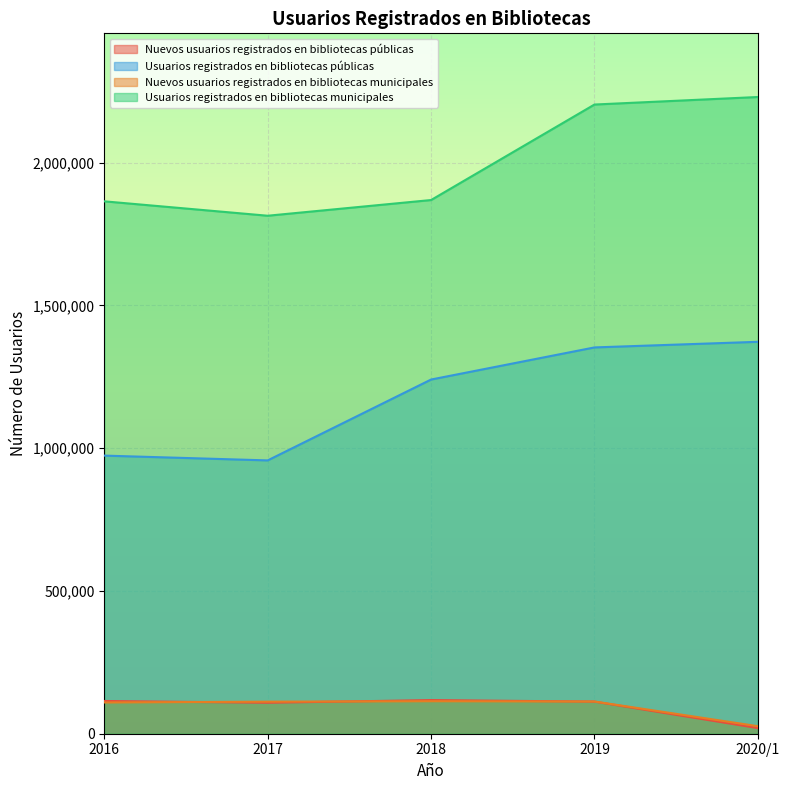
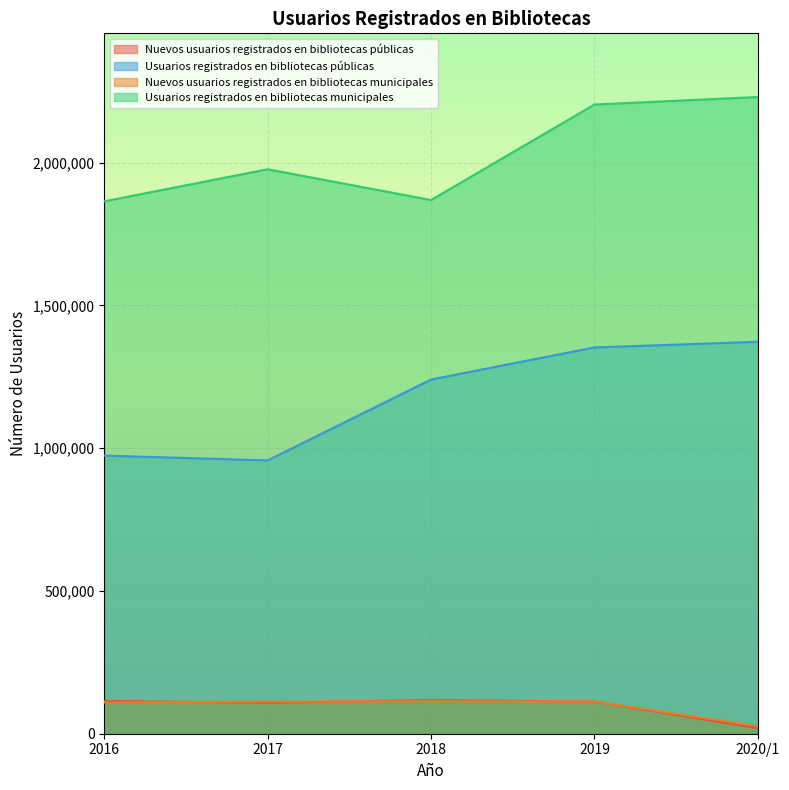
  {
    "Usuarios registrados en bibliotecas públicas": {
      "2016": "970,000",
      "2017": "960,000",
      "2018": "1,240,000",
      "2019": "1,350,000",
      "2020/1": "1,370,000"
    },
    "Usuarios registrados en bibliotecas municipales": {
      "2016": "1,860,000",
-     "2017": "1,810,000",
+     "2017": "1,980,000",
      "2018": "1,870,000",
      "2019": "2,200,000",
      "2020/1": "2,230,000"
    }
  }
